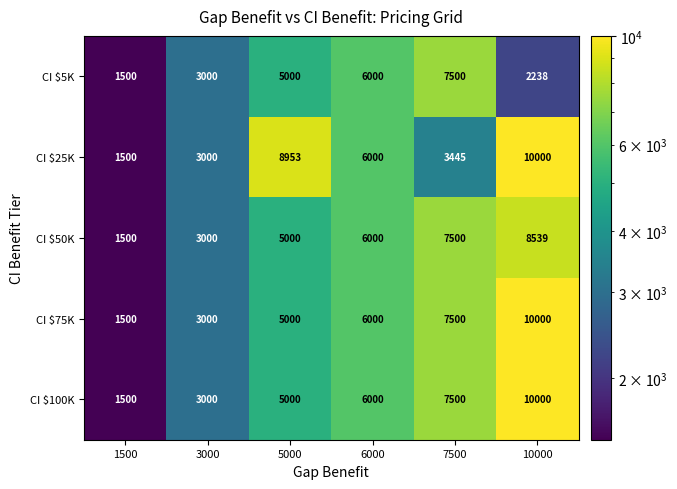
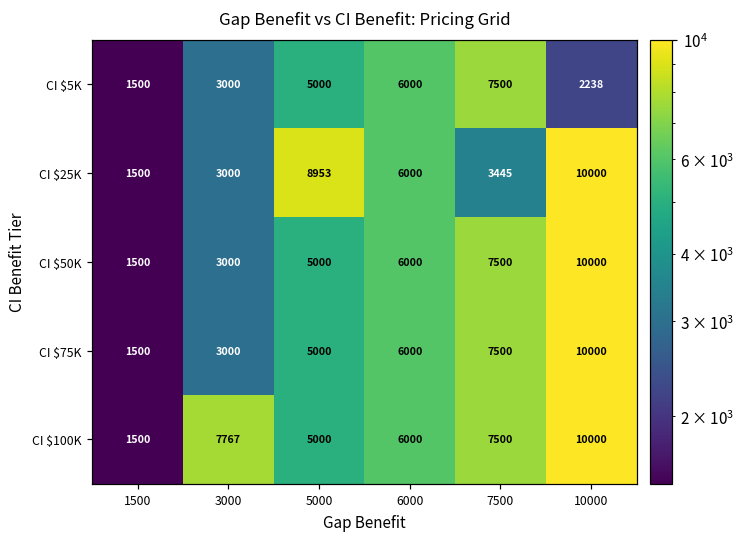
  {
    "CI $5K": {
      "1500": 1500,
      "3000": 3000,
      "5000": 5000,
      "6000": 6000,
      "7500": 7500,
      "10000": 2238
    },
    "CI $25K": {
      "1500": 1500,
      "3000": 3000,
      "5000": 8953,
      "6000": 6000,
      "7500": 3445,
      "10000": 10000
    },
    "CI $50K": {
      "1500": 1500,
      "3000": 3000,
      "5000": 5000,
      "6000": 6000,
      "7500": 7500,
-     "10000": 8539
+     "10000": 10000
    },
    "CI $75K": {
      "1500": 1500,
      "3000": 3000,
      "5000": 5000,
      "6000": 6000,
      "7500": 7500,
      "10000": 10000
    },
    "CI $100K": {
      "1500": 1500,
-     "3000": 3000,
+     "3000": 7767,
      "5000": 5000,
      "6000": 6000,
      "7500": 7500,
      "10000": 10000
    }
  }
